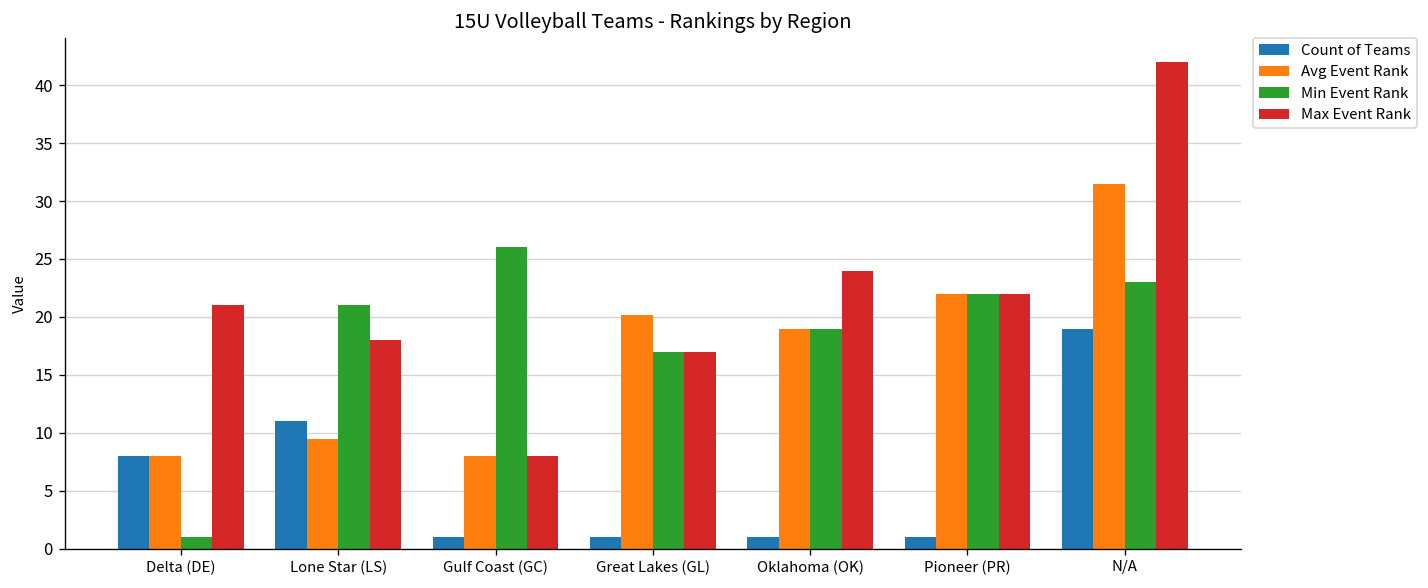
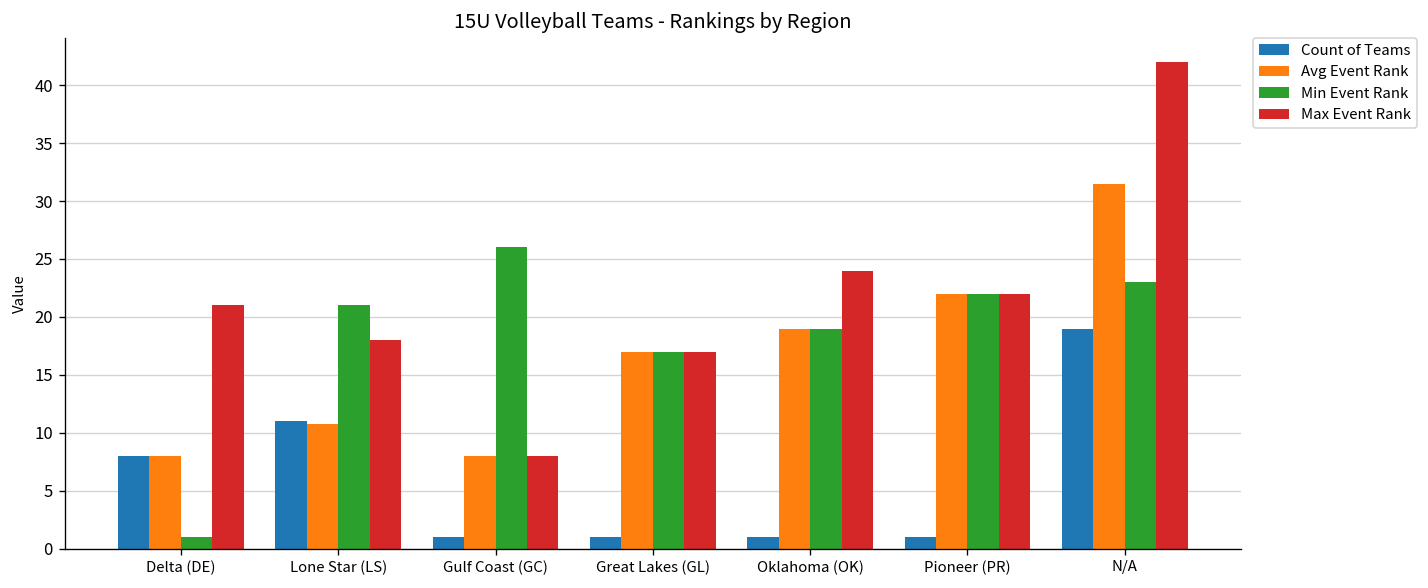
  {
    "Count of Teams": {
      "Delta (DE)": 8,
      "Lone Star (LS)": 11,
      "Gulf Coast (GC)": 1,
      "Great Lakes (GL)": 1,
      "Oklahoma (OK)": 1,
      "Pioneer (PR)": 1,
      "N/A": 19
    },
    "Avg Event Rank": {
      "Delta (DE)": 8,
-     "Lone Star (LS)": 10,
+     "Lone Star (LS)": 11,
      "Gulf Coast (GC)": 8,
-     "Great Lakes (GL)": 20,
+     "Great Lakes (GL)": 17,
      "Oklahoma (OK)": 19,
      "Pioneer (PR)": 22,
      "N/A": 32
    },
    "Min Event Rank": {
      "Delta (DE)": 1,
      "Lone Star (LS)": 21,
      "Gulf Coast (GC)": 26,
      "Great Lakes (GL)": 17,
      "Oklahoma (OK)": 19,
      "Pioneer (PR)": 22,
      "N/A": 23
    },
    "Max Event Rank": {
      "Delta (DE)": 21,
      "Lone Star (LS)": 18,
      "Gulf Coast (GC)": 8,
      "Great Lakes (GL)": 17,
      "Oklahoma (OK)": 24,
      "Pioneer (PR)": 22,
      "N/A": 42
    }
  }
